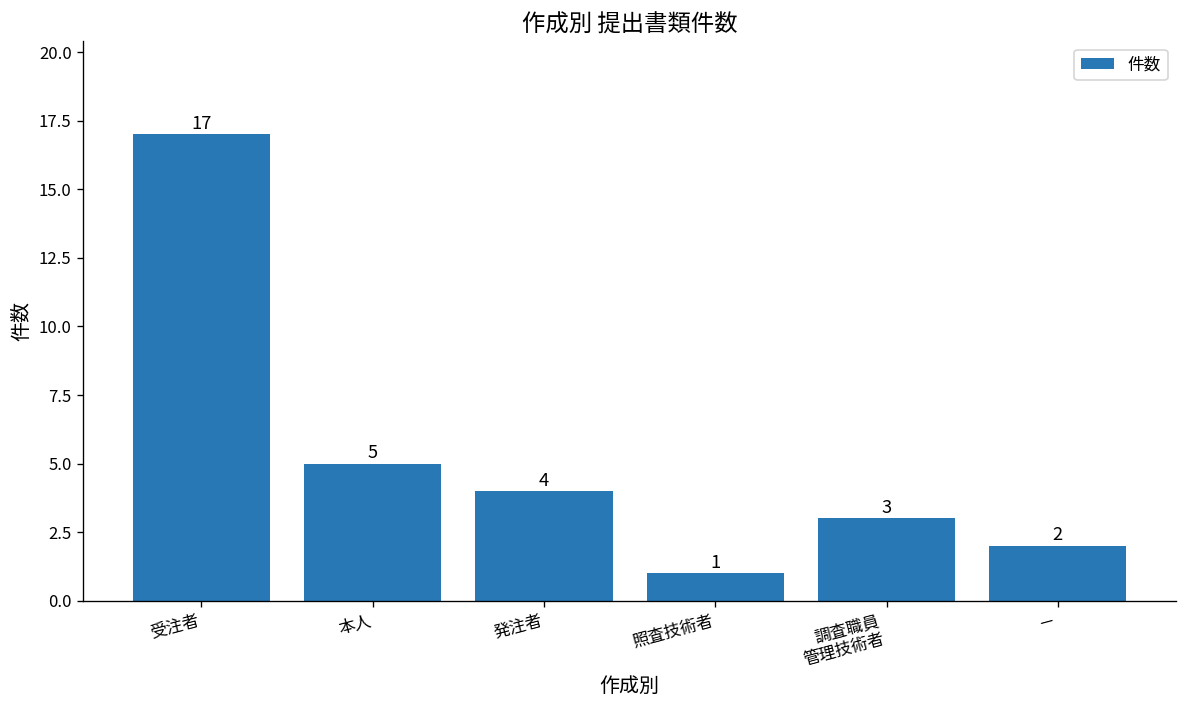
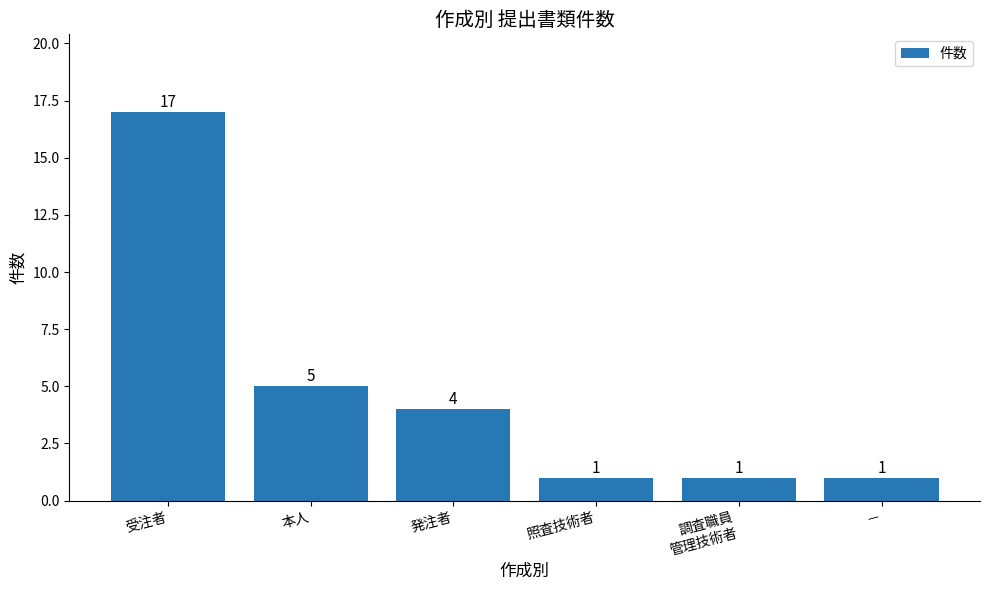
  {
    "受注者": 17,
    "本人": 5,
    "発注者": 4,
    "照査技術者": 1,
-   "調査職員 管理技術者": 3,
-   "－": 2
+   "調査職員 管理技術者": 1,
+   "－": 1
  }
